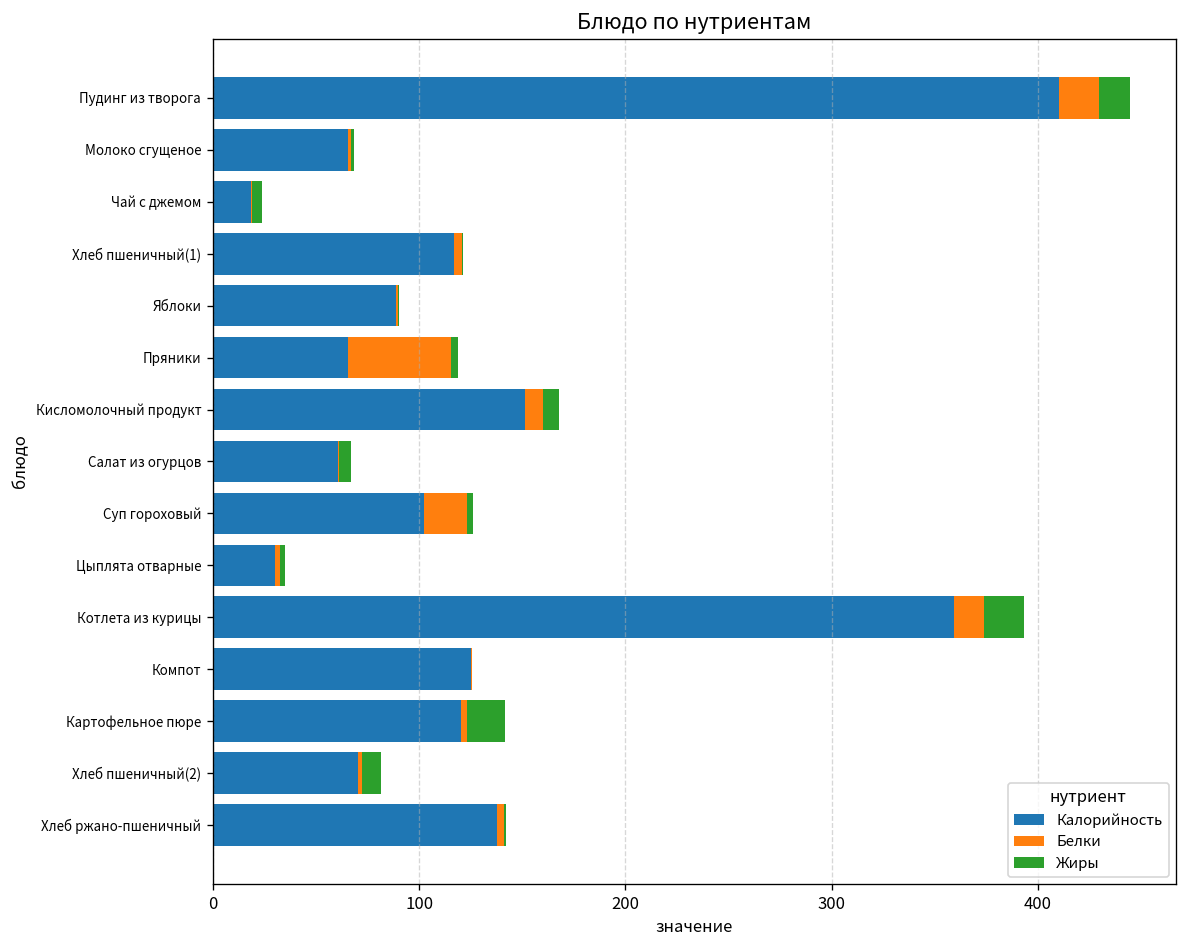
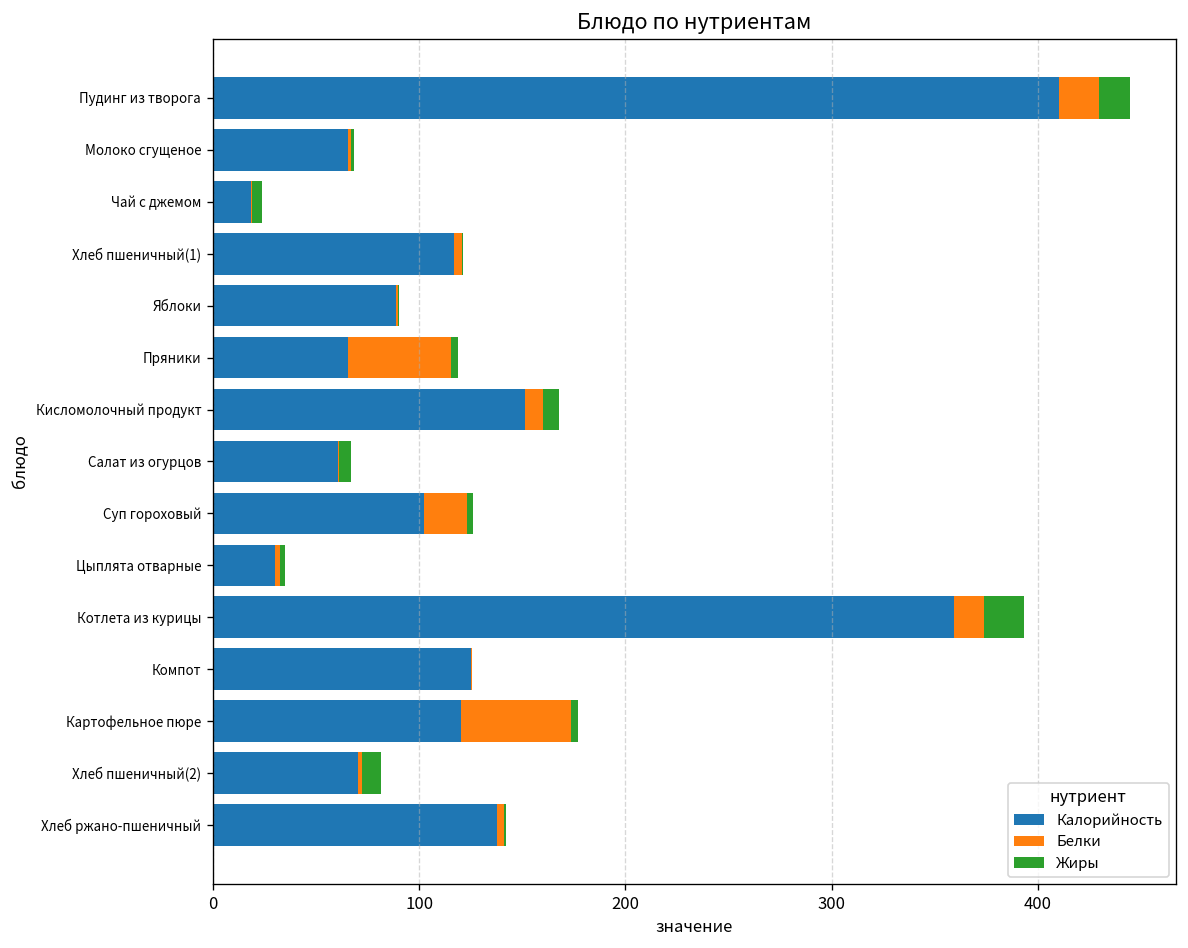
  {
    "Калорийность": {
      "Пудинг из творога": 410,
      "Молоко сгущеное": 65,
      "Чай с джемом": 19,
      "Хлеб пшеничный(1)": 117,
      "Яблоки": 89,
      "Пряники": 65,
      "Кисломолочный продукт": 152,
      "Салат из огурцов": 61,
      "Суп гороховый": 103,
      "Цыплята отварные": 30,
      "Котлета из курицы": 359,
      "Компот": 125,
      "Картофельное пюре": 121,
      "Хлеб пшеничный(2)": 70,
      "Хлеб ржано-пшеничный": 138
    },
    "Белки": {
      "Пудинг из творога": 19,
      "Хлеб пшеничный(1)": 4,
      "Пряники": 50,
      "Кисломолочный продукт": 9,
      "Суп гороховый": 21,
      "Цыплята отварные": 2,
      "Котлета из курицы": 15,
-     "Картофельное пюре": 3,
+     "Картофельное пюре": 53,
      "Хлеб пшеничный(2)": 2,
      "Хлеб ржано-пшеничный": 3
    },
    "Жиры": {
      "Пудинг из творога": 15,
      "Молоко сгущеное": 2,
      "Чай с джемом": 5,
      "Пряники": 4,
      "Кисломолочный продукт": 8,
      "Салат из огурцов": 6,
      "Суп гороховый": 3,
      "Цыплята отварные": 2,
      "Котлета из курицы": 19,
-     "Картофельное пюре": 18,
+     "Картофельное пюре": 3,
      "Хлеб пшеничный(2)": 9
    }
  }
